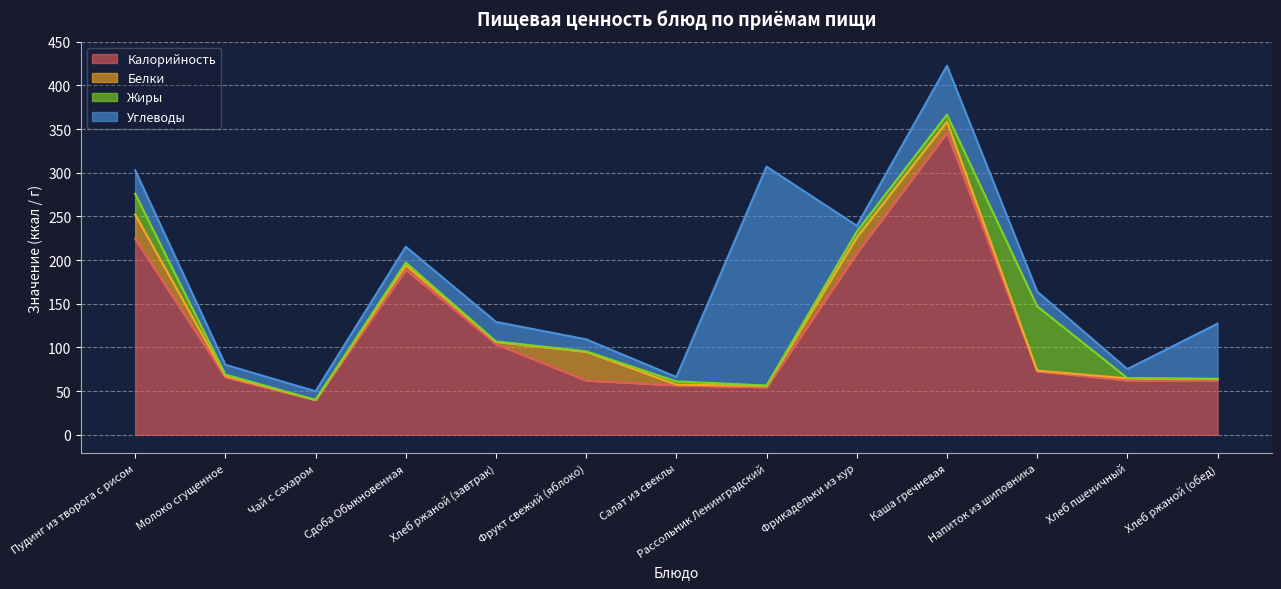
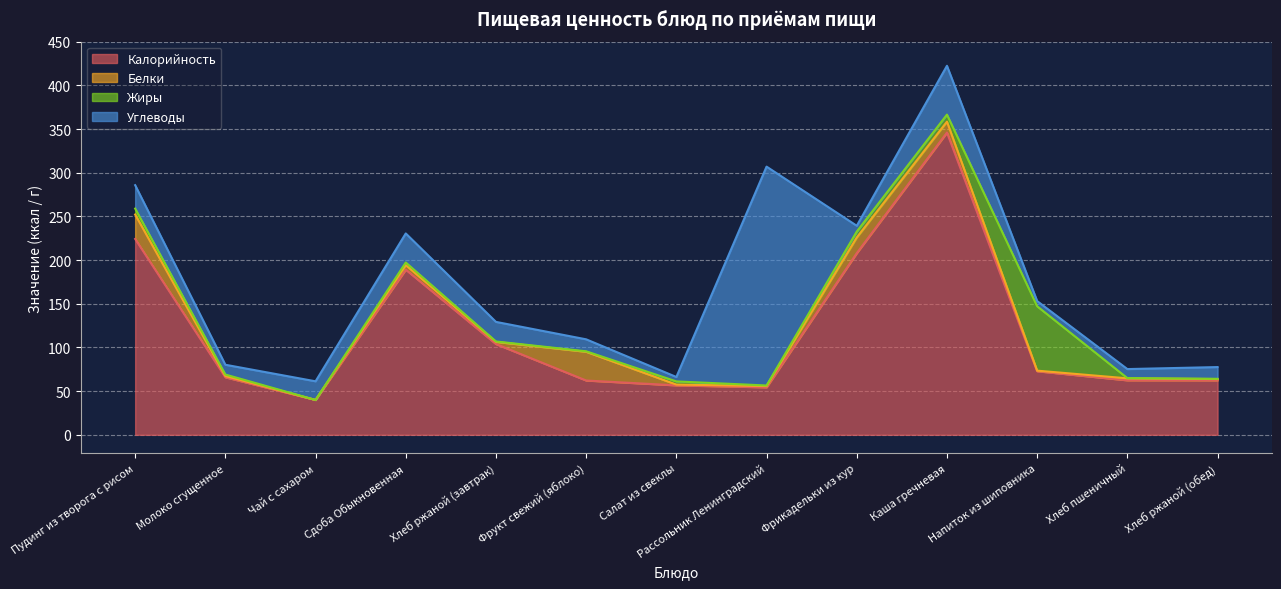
  {
    "Калорийность": {
      "Пудинг из творога с рисом": 220,
      "Сдоба Обыкновенная": 190,
      "Фрукт свежий (яблоко)": 60,
      "Фрикадельки из кур": 210,
      "Каша гречневая": 350
    },
    "Белки": {
      "Пудинг из творога с рисом": 30,
      "Сдоба Обыкновенная": 10,
      "Фрикадельки из кур": 20,
      "Каша гречневая": 10
    },
    "Жиры": {
-     "Пудинг из творога с рисом": 20,
+     "Пудинг из творога с рисом": 10,
      "Сдоба Обыкновенная": 0,
      "Салат из свеклы": 0,
      "Фрикадельки из кур": 10,
      "Каша гречневая": 10,
      "Напиток из шиповника": 70
    },
    "Углеводы": {
      "Пудинг из творога с рисом": 30,
      "Молоко сгущенное": 10,
-     "Чай с сахаром": 10,
-     "Сдоба Обыкновенная": 20,
+     "Чай с сахаром": 20,
+     "Сдоба Обыкновенная": 30,
      "Хлеб ржаной (завтрак)": 20,
      "Фрукт свежий (яблоко)": 10,
      "Салат из свеклы": 10,
      "Рассольник Ленинградский": 250,
      "Фрикадельки из кур": 10,
      "Каша гречневая": 60,
-     "Напиток из шиповника": 20,
+     "Напиток из шиповника": 10,
      "Хлеб пшеничный": 10,
-     "Хлеб ржаной (обед)": 60
+     "Хлеб ржаной (обед)": 10
    }
  }
